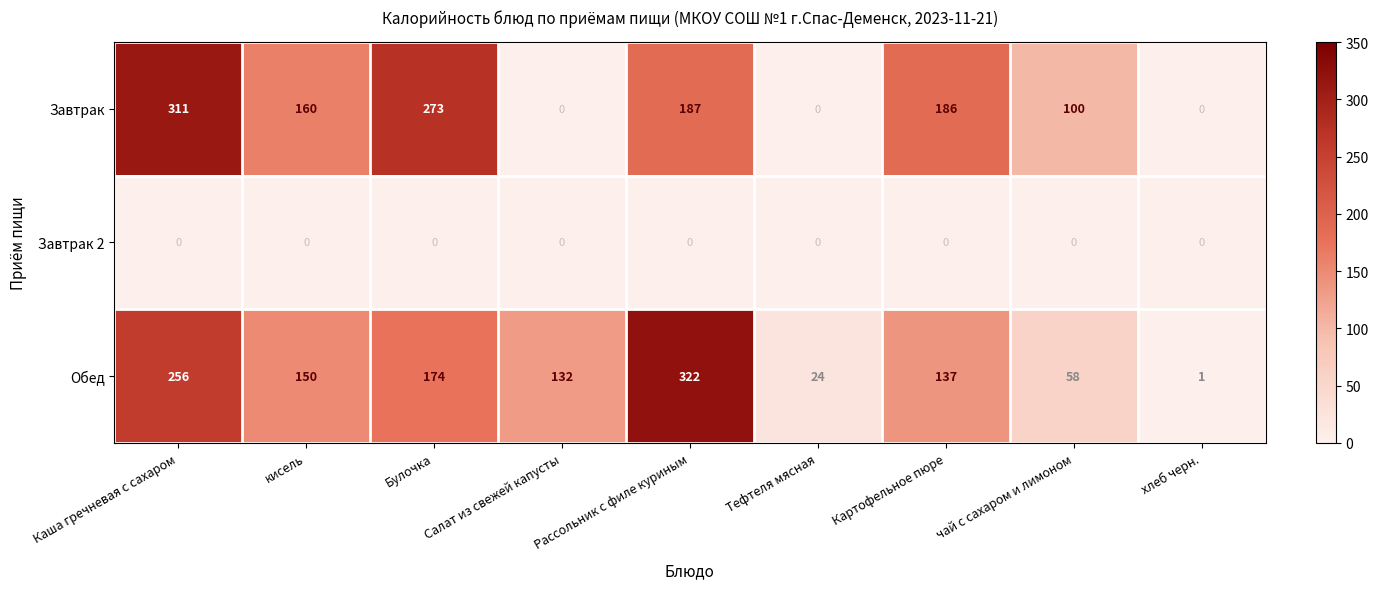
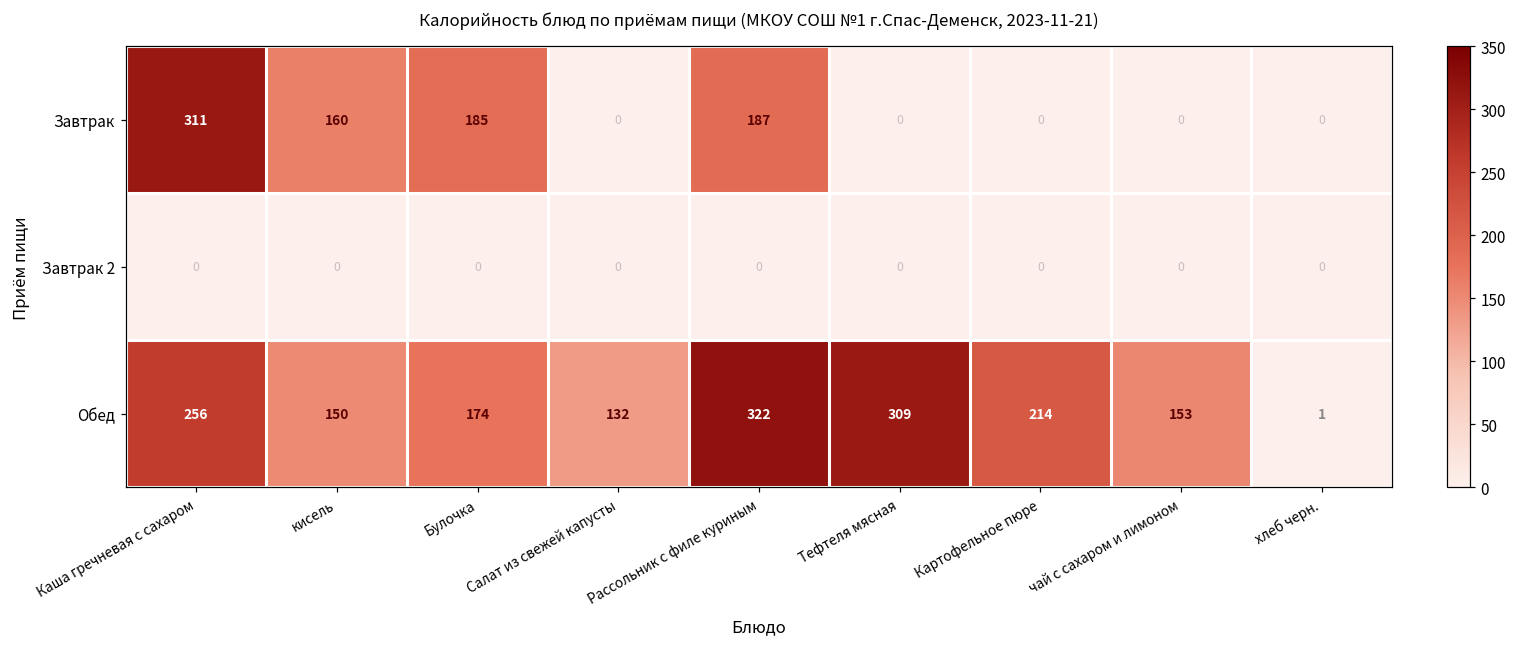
  {
    "Завтрак": {
      "Каша гречневая с сахаром": 311,
      "кисель": 160,
-     "Булочка": 273,
+     "Булочка": 185,
      "Салат из свежей капусты": 0,
      "Рассольник с филе куриным": 187,
      "Тефтеля мясная": 0,
-     "Картофельное пюре": 186,
-     "чай с сахаром и лимоном": 100,
+     "Картофельное пюре": 0,
+     "чай с сахаром и лимоном": 0,
      "хлеб черн.": 0
    },
    "Завтрак 2": {
      "Каша гречневая с сахаром": 0,
      "кисель": 0,
      "Булочка": 0,
      "Салат из свежей капусты": 0,
      "Рассольник с филе куриным": 0,
      "Тефтеля мясная": 0,
      "Картофельное пюре": 0,
      "чай с сахаром и лимоном": 0,
      "хлеб черн.": 0
    },
    "Обед": {
      "Каша гречневая с сахаром": 256,
      "кисель": 150,
      "Булочка": 174,
      "Салат из свежей капусты": 132,
      "Рассольник с филе куриным": 322,
-     "Тефтеля мясная": 24,
-     "Картофельное пюре": 137,
-     "чай с сахаром и лимоном": 58,
+     "Тефтеля мясная": 309,
+     "Картофельное пюре": 214,
+     "чай с сахаром и лимоном": 153,
      "хлеб черн.": 1
    }
  }
